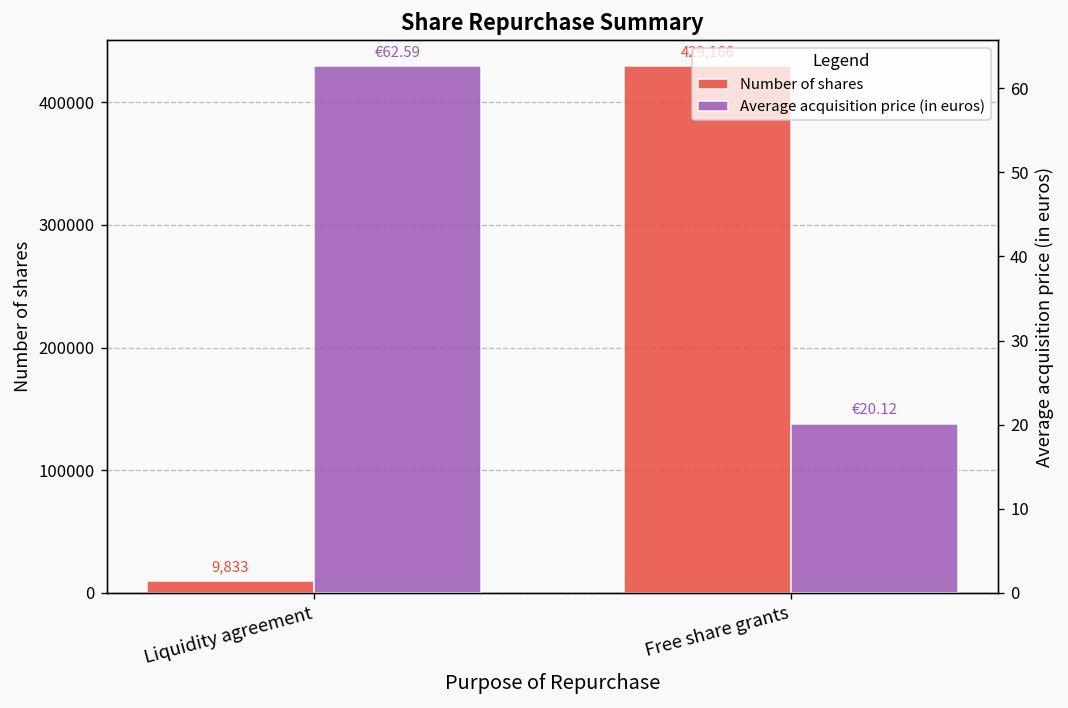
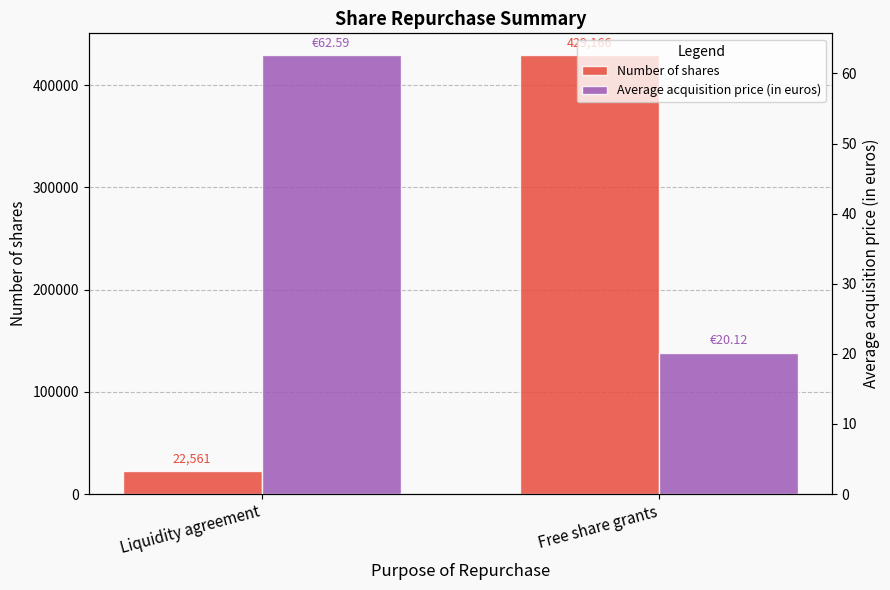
  {
    "Number of shares": {
-     "Liquidity agreement": "9,833"
+     "Liquidity agreement": "22,561"
    },
    "Average acquisition price (in euros)": {
      "Liquidity agreement": "€62.59",
      "Free share grants": "€20.12"
    }
  }
